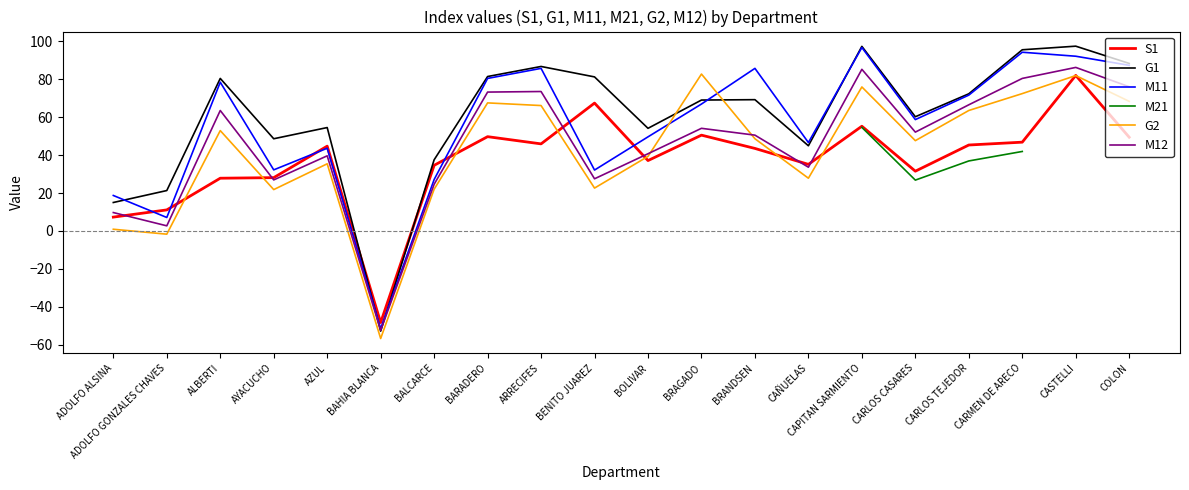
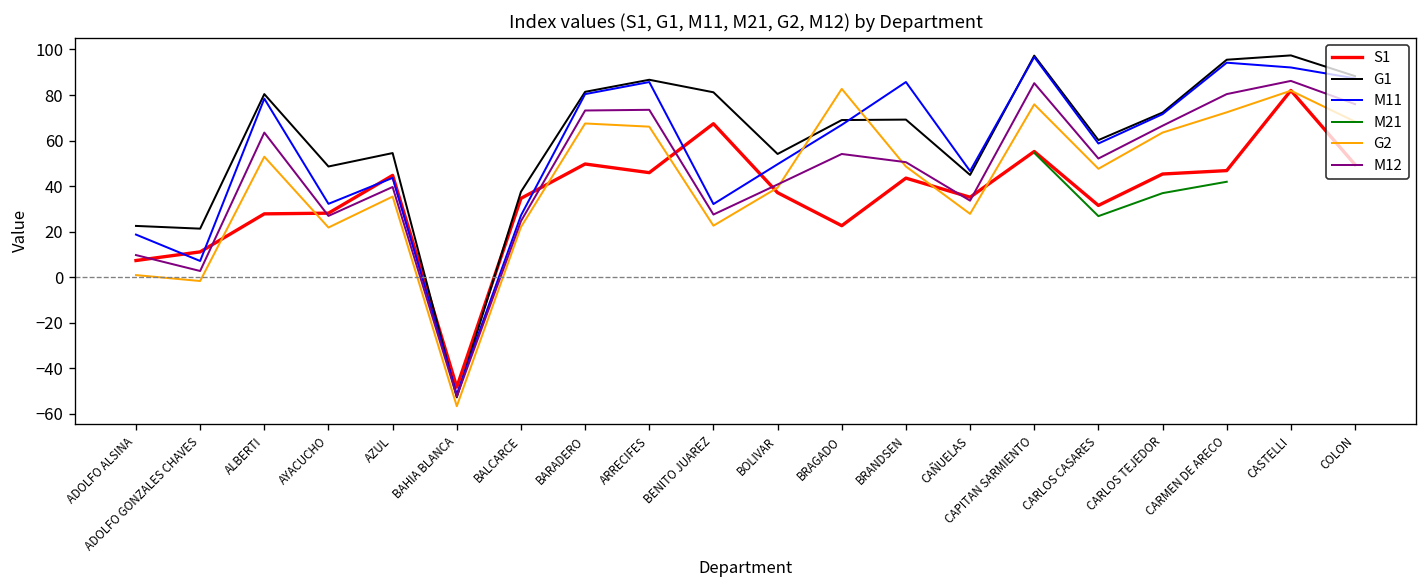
  {
    "S1": {
      "ADOLFO GONZALES CHAVES": 11,
      "ALBERTI": 28,
      "BAHIA BLANCA": -48,
      "BALCARCE": 35,
      "BARADERO": 50,
      "ARRECIFES": 46,
      "BENITO JUAREZ": 67,
      "BOLIVAR": 37,
-     "BRAGADO": 51,
+     "BRAGADO": 23,
      "BRANDSEN": 44,
      "CAÑUELAS": 35,
      "CARLOS CASARES": 32,
      "CARLOS TEJEDOR": 45,
      "CARMEN DE ARECO": 47
    },
    "G1": {
-     "ADOLFO ALSINA": 15,
+     "ADOLFO ALSINA": 23,
      "ADOLFO GONZALES CHAVES": 21,
      "ALBERTI": 80,
      "AYACUCHO": 49,
      "AZUL": 55,
      "BALCARCE": 38,
      "BENITO JUAREZ": 81,
      "BOLIVAR": 54,
      "BRAGADO": 69,
      "BRANDSEN": 69,
      "CAÑUELAS": 45,
      "CARLOS CASARES": 60,
      "CASTELLI": 97
    },
    "M11": {
      "ADOLFO ALSINA": 19,
      "ADOLFO GONZALES CHAVES": 7,
      "ALBERTI": 78,
      "AYACUCHO": 32,
      "BALCARCE": 27,
      "BENITO JUAREZ": 32,
      "BOLIVAR": 50,
      "BRAGADO": 67,
      "BRANDSEN": 86,
      "CAÑUELAS": 47,
      "CARLOS CASARES": 59,
      "CASTELLI": 92
    },
    "M21": {
      "ALBERTI": 26,
      "ARRECIFES": 44,
      "BRAGADO": 19,
      "CARLOS CASARES": 27,
      "CARLOS TEJEDOR": 37,
      "CARMEN DE ARECO": 42
    },
    "G2": {
      "ADOLFO ALSINA": 1,
      "ADOLFO GONZALES CHAVES": -2,
      "ALBERTI": 53,
      "AYACUCHO": 22,
      "AZUL": 35,
      "BAHIA BLANCA": -57,
      "BALCARCE": 22,
      "BARADERO": 68,
      "ARRECIFES": 66,
      "BENITO JUAREZ": 23,
      "BOLIVAR": 39,
      "BRAGADO": 83,
      "BRANDSEN": 49,
      "CAÑUELAS": 28,
      "CAPITAN SARMIENTO": 76,
      "CARLOS CASARES": 48,
      "CARLOS TEJEDOR": 64,
      "CARMEN DE ARECO": 72
    },
    "M12": {
      "ADOLFO ALSINA": 10,
      "ADOLFO GONZALES CHAVES": 3,
      "ALBERTI": 64,
      "AZUL": 40,
      "BALCARCE": 25,
      "BARADERO": 73,
      "ARRECIFES": 74,
      "BENITO JUAREZ": 28,
      "BOLIVAR": 41,
      "BRAGADO": 54,
      "BRANDSEN": 51,
      "CAÑUELAS": 34,
      "CAPITAN SARMIENTO": 85,
      "CARLOS CASARES": 52,
      "CARLOS TEJEDOR": 67,
      "CARMEN DE ARECO": 80,
      "CASTELLI": 86
    }
  }
